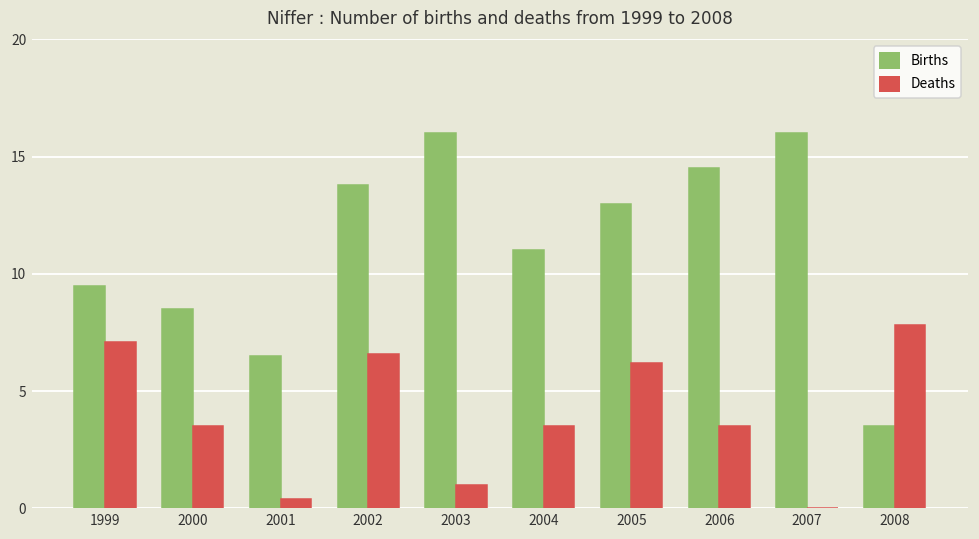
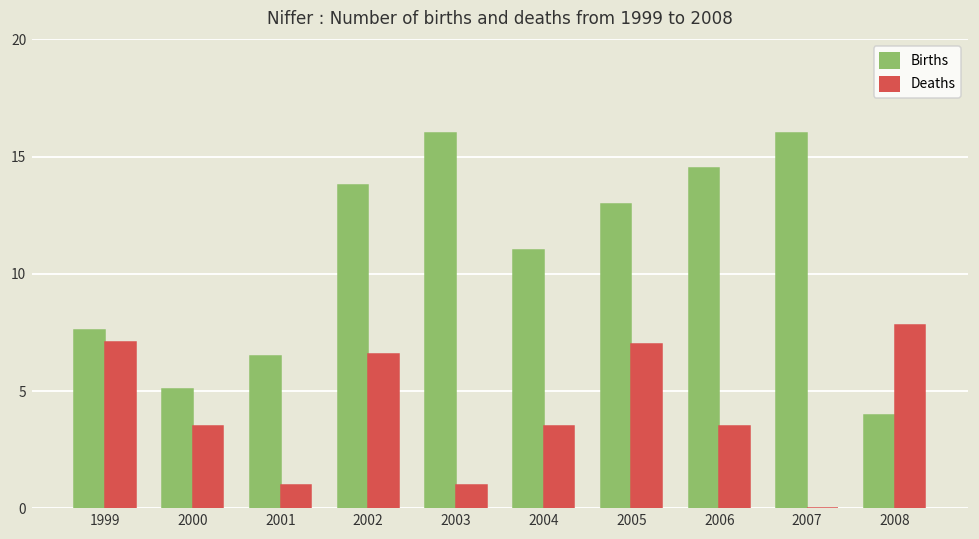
  {
    "Births": {
-     "1999": 9.5,
-     "2000": 8.5,
+     "1999": 7.6,
+     "2000": 5.1,
      "2001": 6.5,
      "2002": 13.8,
      "2003": 16.0,
      "2004": 11.0,
      "2005": 13.0,
      "2006": 14.5,
      "2007": 16.0,
-     "2008": 3.5
+     "2008": 4.0
    },
    "Deaths": {
      "1999": 7.1,
      "2000": 3.5,
-     "2001": 0.4,
+     "2001": 1.0,
      "2002": 6.6,
      "2003": 1.0,
      "2004": 3.5,
-     "2005": 6.2,
+     "2005": 7.0,
      "2006": 3.5,
      "2007": 0.0,
      "2008": 7.8
    }
  }
